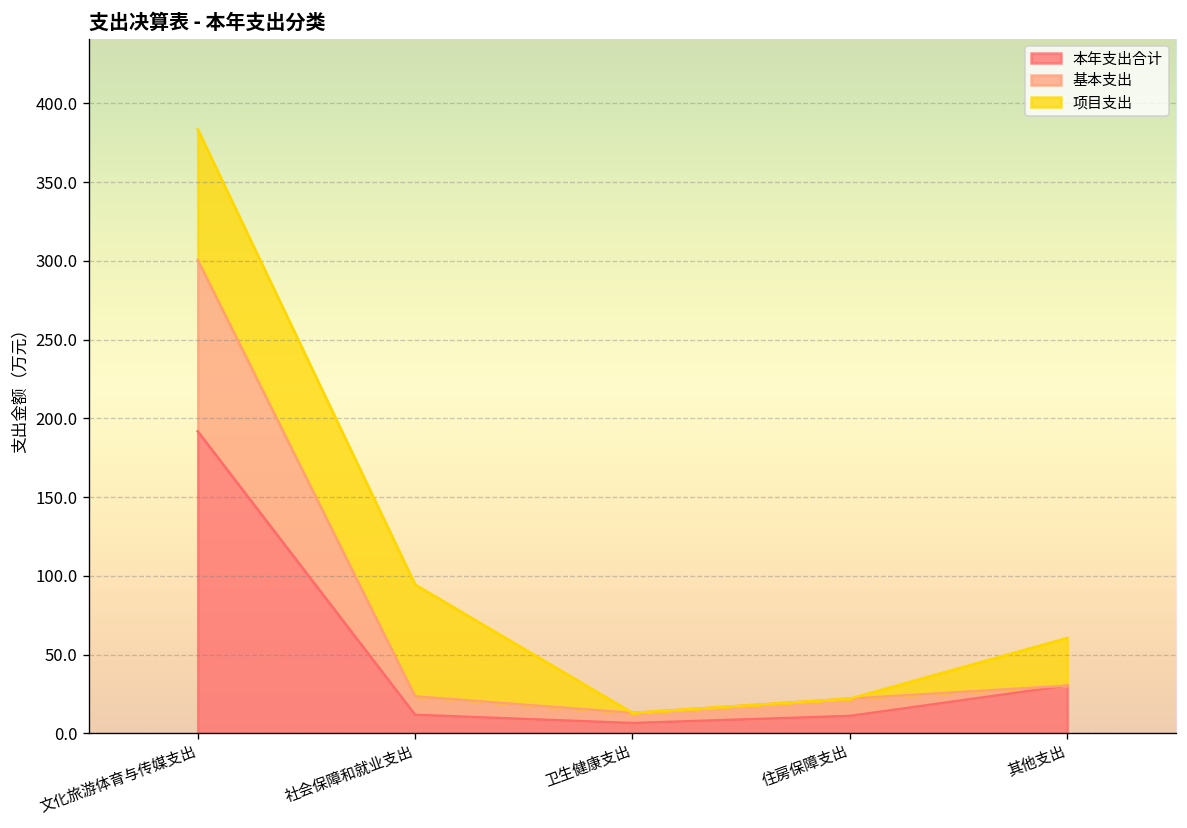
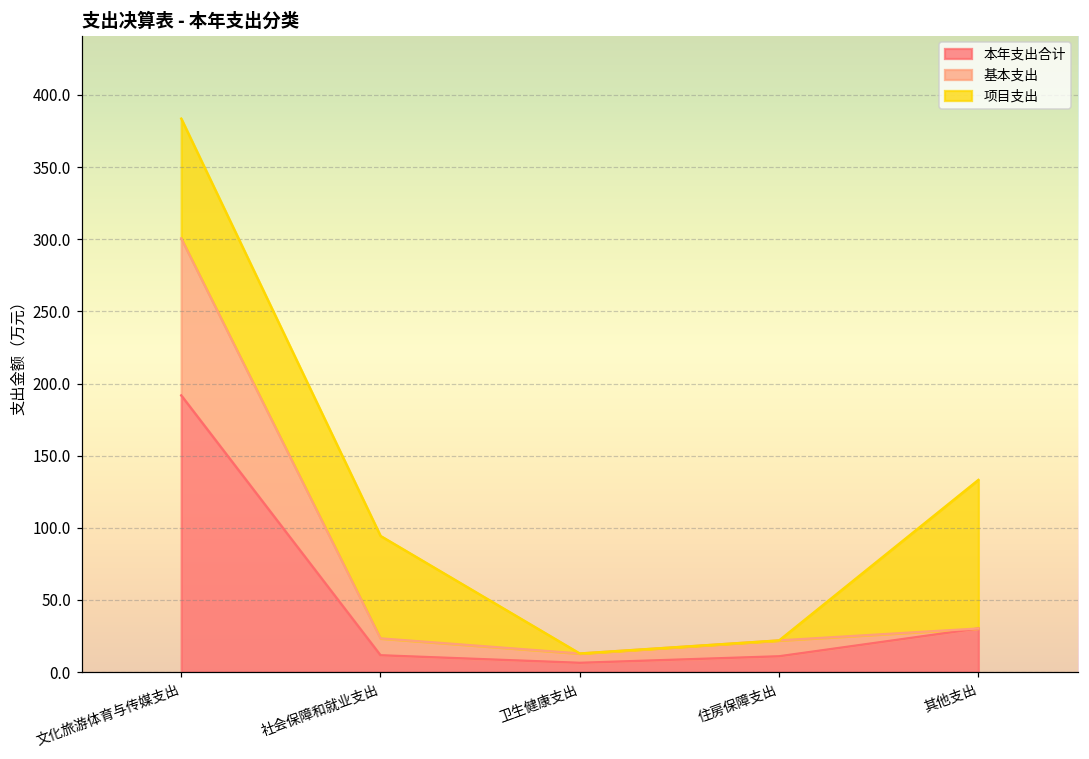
  {
    "项目支出": {
      "文化旅游体育与传媒支出": 83,
      "社会保障和就业支出": 71,
-     "其他支出": 30
+     "其他支出": 103
    }
  }
